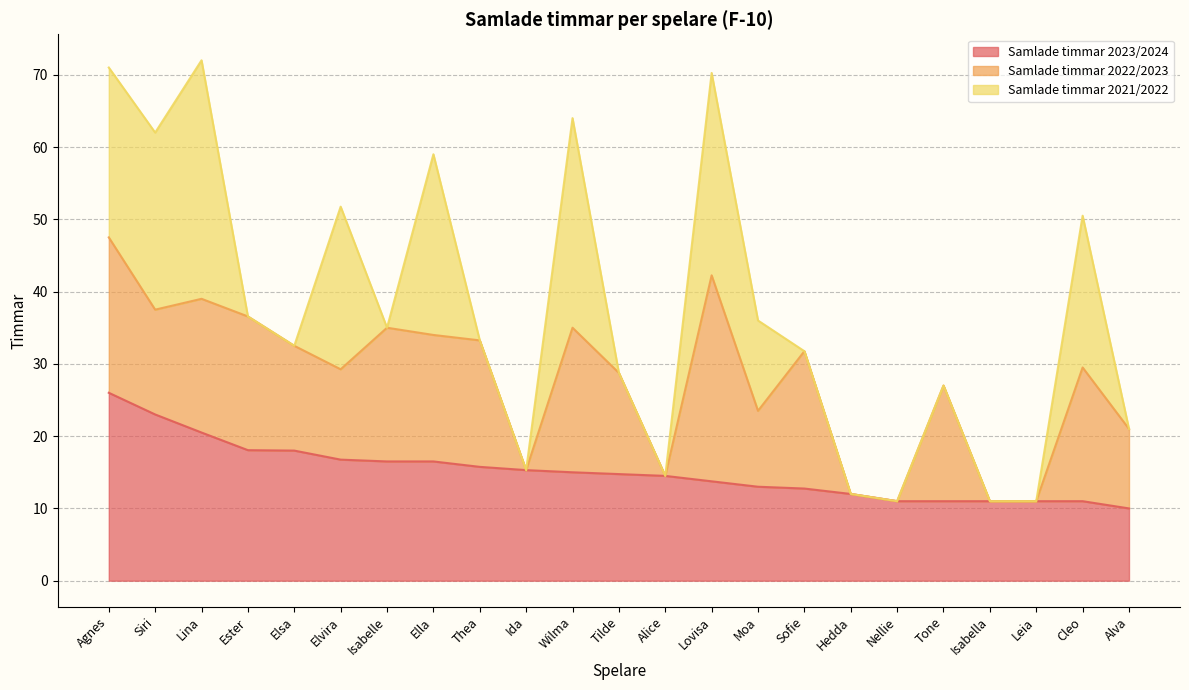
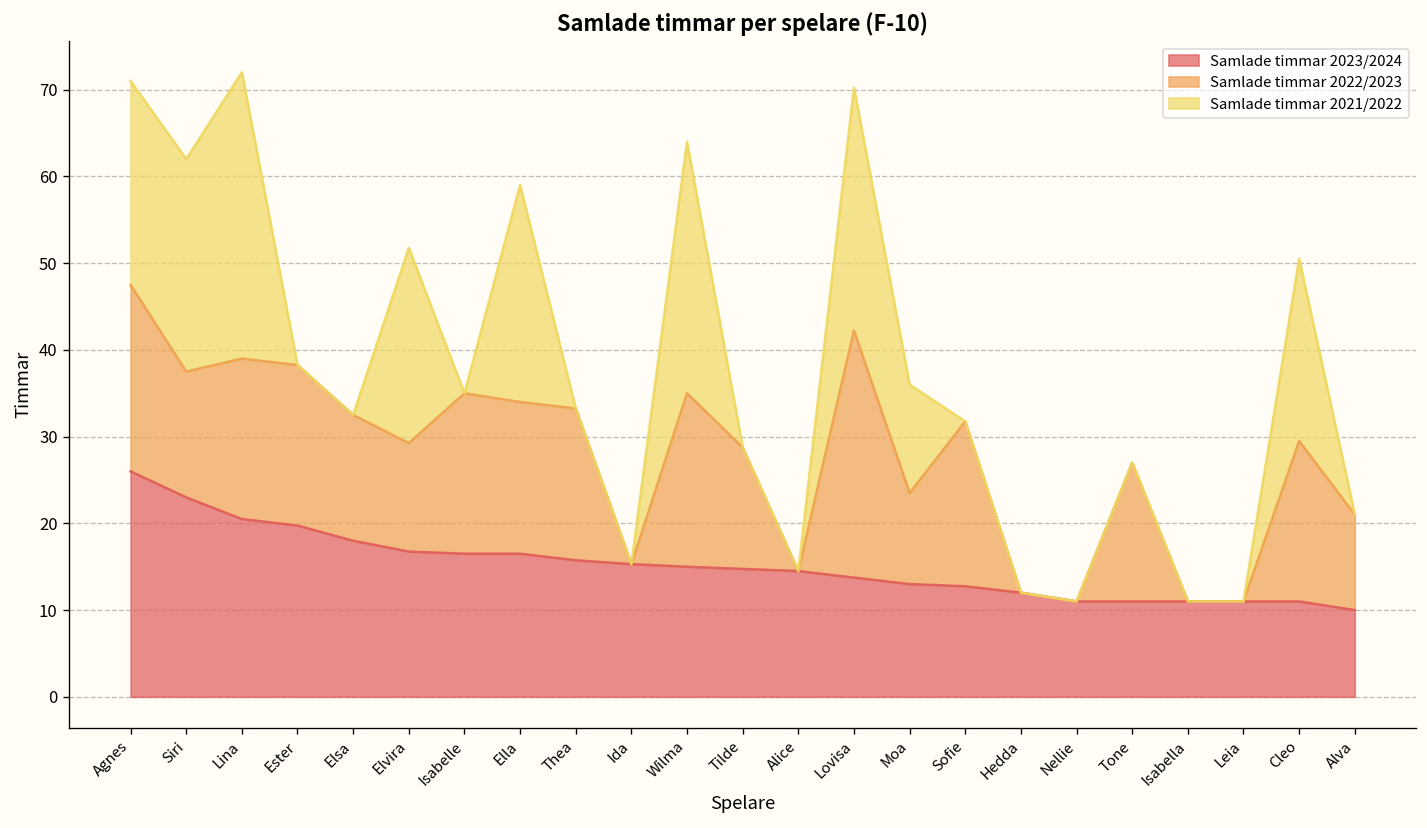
  {
    "Samlade timmar 2023/2024": {
      "Agnes": 26,
      "Siri": 23,
      "Lina": 21,
-     "Ester": 18,
+     "Ester": 20,
      "Elsa": 18,
      "Elvira": 17,
      "Isabelle": 17,
      "Ella": 17,
      "Thea": 16,
      "Wilma": 15,
      "Tilde": 15,
      "Lovisa": 14,
      "Moa": 13,
      "Sofie": 13,
      "Tone": 11,
      "Cleo": 11,
      "Alva": 10
    }
  }
